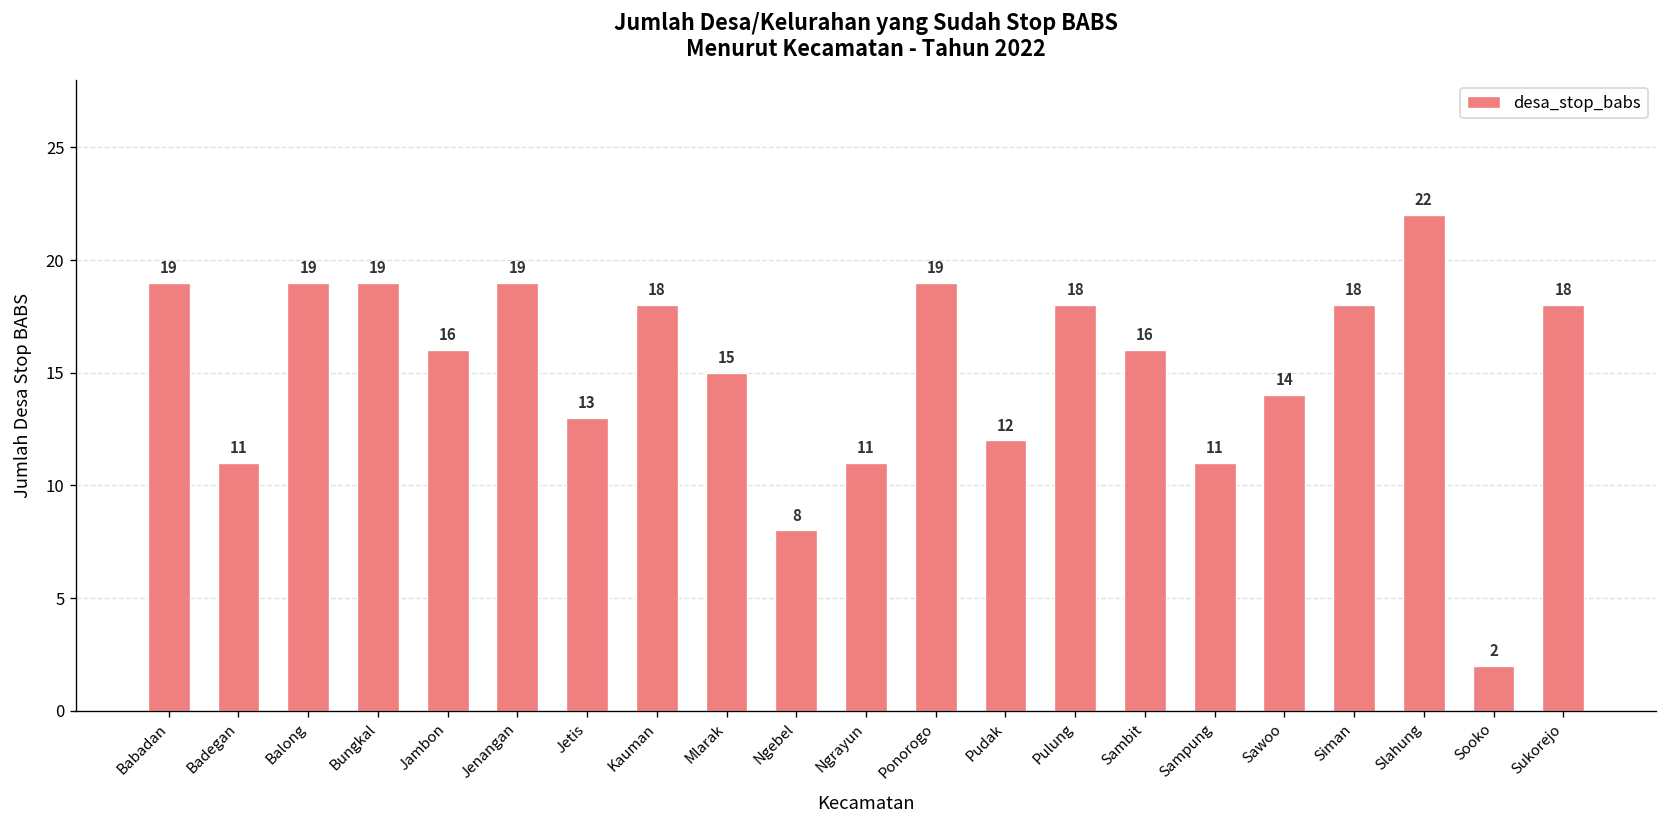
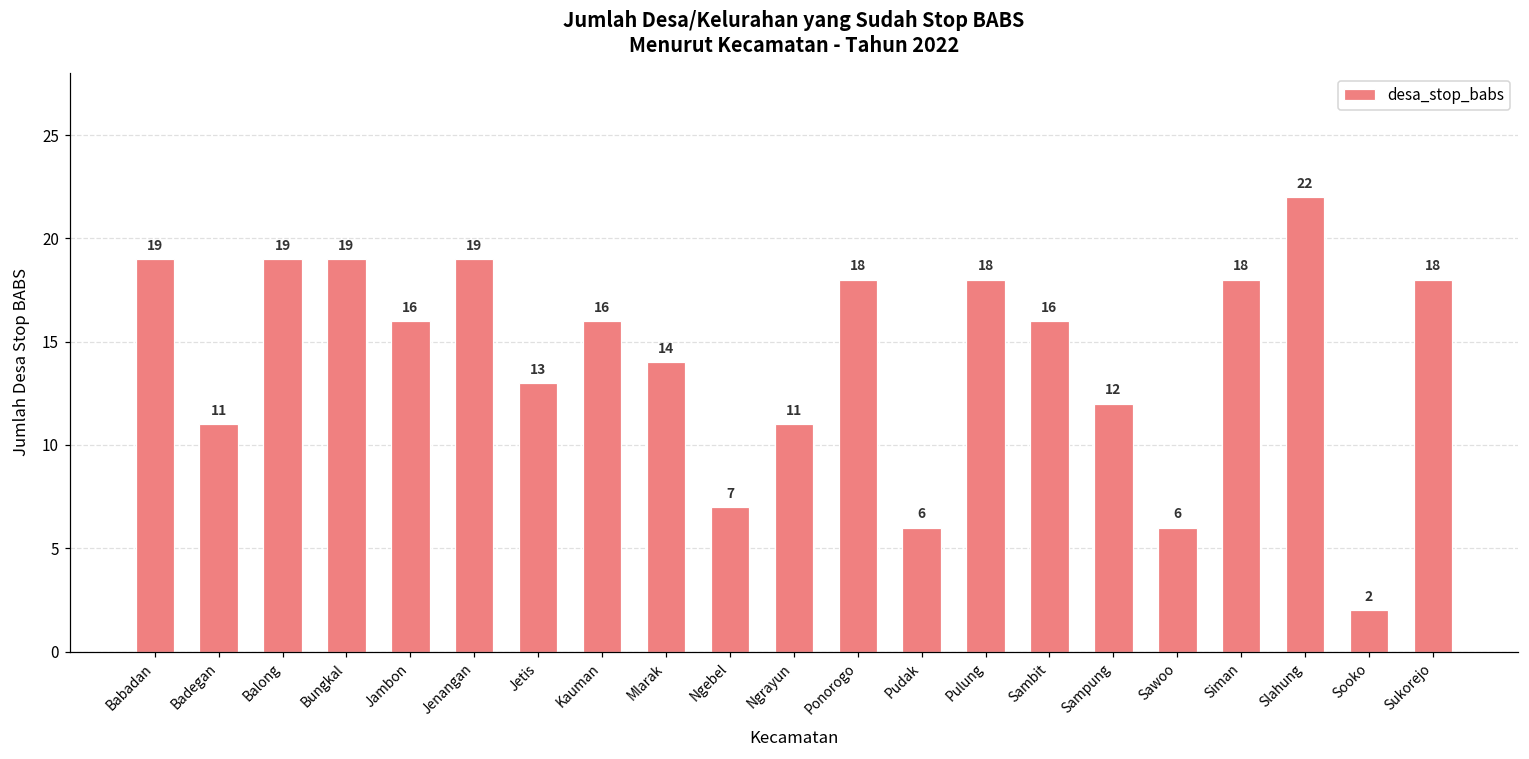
  {
    "Babadan": 19,
    "Badegan": 11,
    "Balong": 19,
    "Bungkal": 19,
    "Jambon": 16,
    "Jenangan": 19,
    "Jetis": 13,
-   "Kauman": 18,
-   "Mlarak": 15,
-   "Ngebel": 8,
+   "Kauman": 16,
+   "Mlarak": 14,
+   "Ngebel": 7,
    "Ngrayun": 11,
-   "Ponorogo": 19,
-   "Pudak": 12,
+   "Ponorogo": 18,
+   "Pudak": 6,
    "Pulung": 18,
    "Sambit": 16,
-   "Sampung": 11,
-   "Sawoo": 14,
+   "Sampung": 12,
+   "Sawoo": 6,
    "Siman": 18,
    "Slahung": 22,
    "Sooko": 2,
    "Sukorejo": 18
  }
